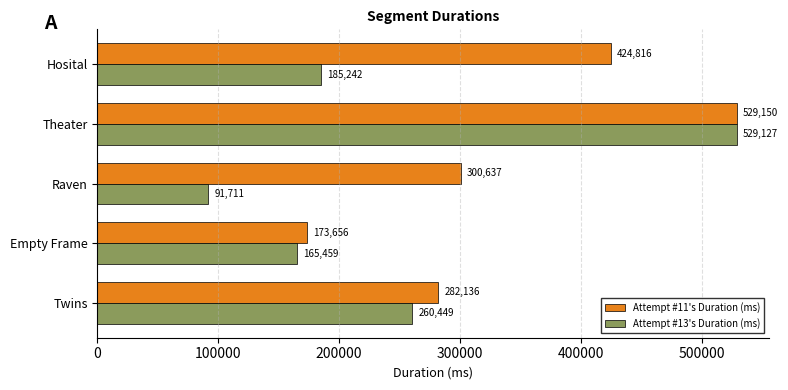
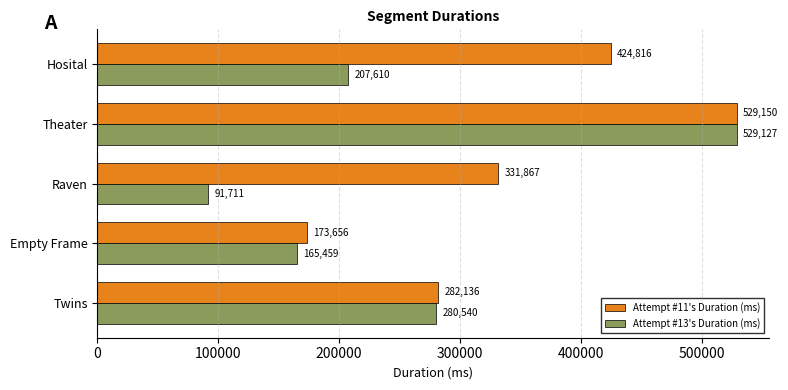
  {
    "Attempt #11's Duration (ms)": {
      "Hosital": "424,816",
      "Theater": "529,150",
-     "Raven": "300,637",
+     "Raven": "331,867",
      "Empty Frame": "173,656",
      "Twins": "282,136"
    },
    "Attempt #13's Duration (ms)": {
-     "Hosital": "185,242",
+     "Hosital": "207,610",
      "Theater": "529,127",
      "Raven": "91,711",
      "Empty Frame": "165,459",
-     "Twins": "260,449"
+     "Twins": "280,540"
    }
  }
